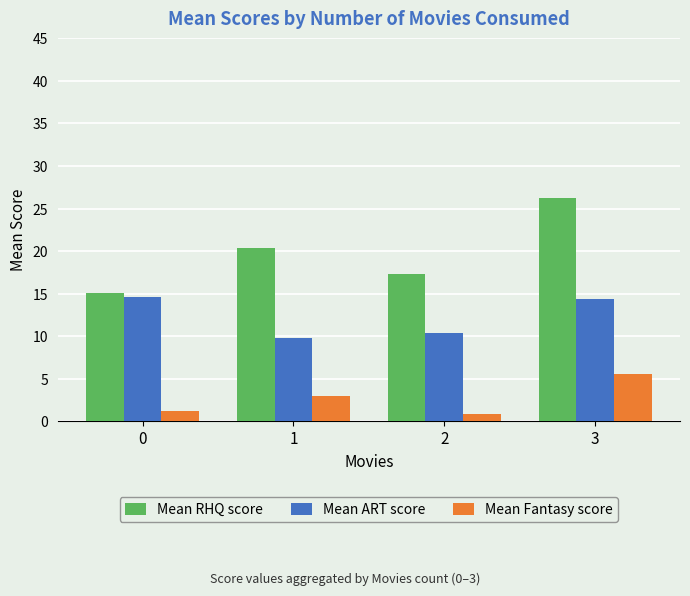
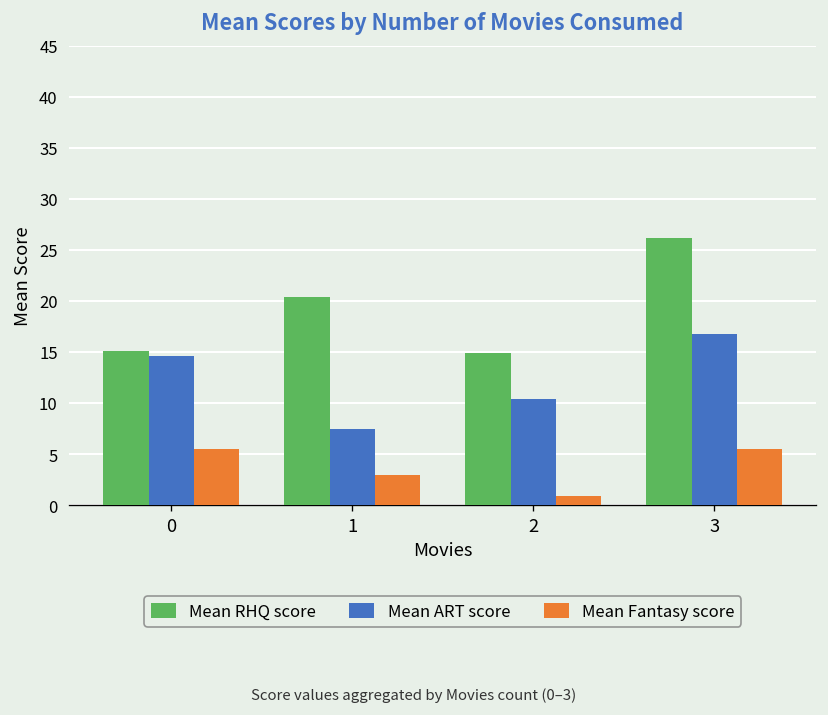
  {
    "Mean RHQ score": {
      "0": 15,
      "1": 20,
-     "2": 17,
+     "2": 15,
      "3": 26
    },
    "Mean ART score": {
      "0": 15,
-     "1": 10,
+     "1": 7,
      "2": 10,
-     "3": 14
+     "3": 17
    },
    "Mean Fantasy score": {
-     "0": 1,
+     "0": 5,
      "1": 3,
      "2": 1,
      "3": 6
    }
  }
